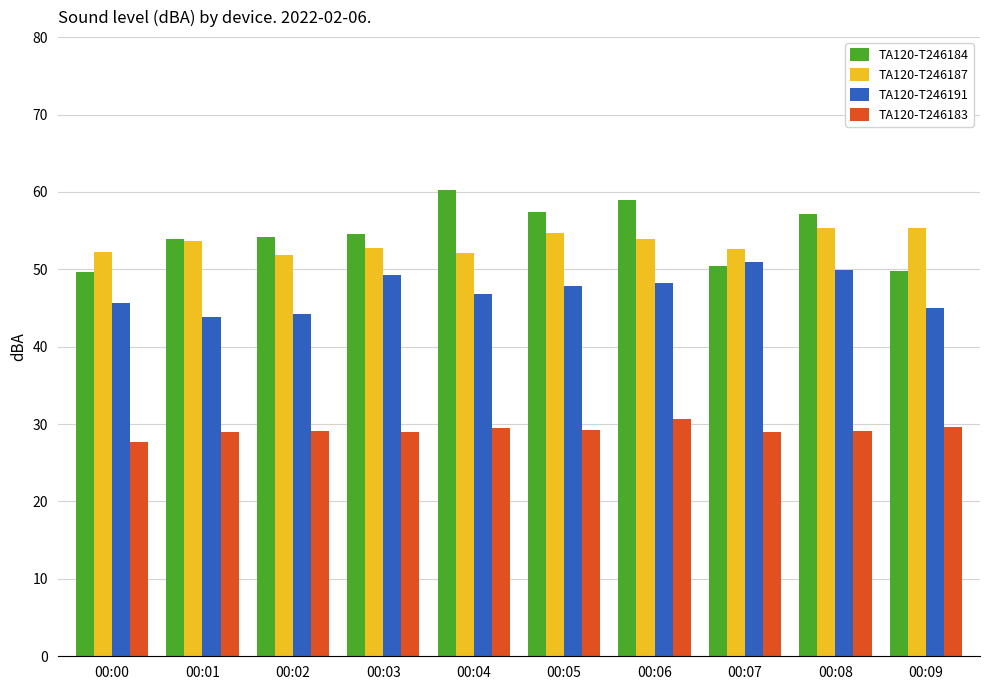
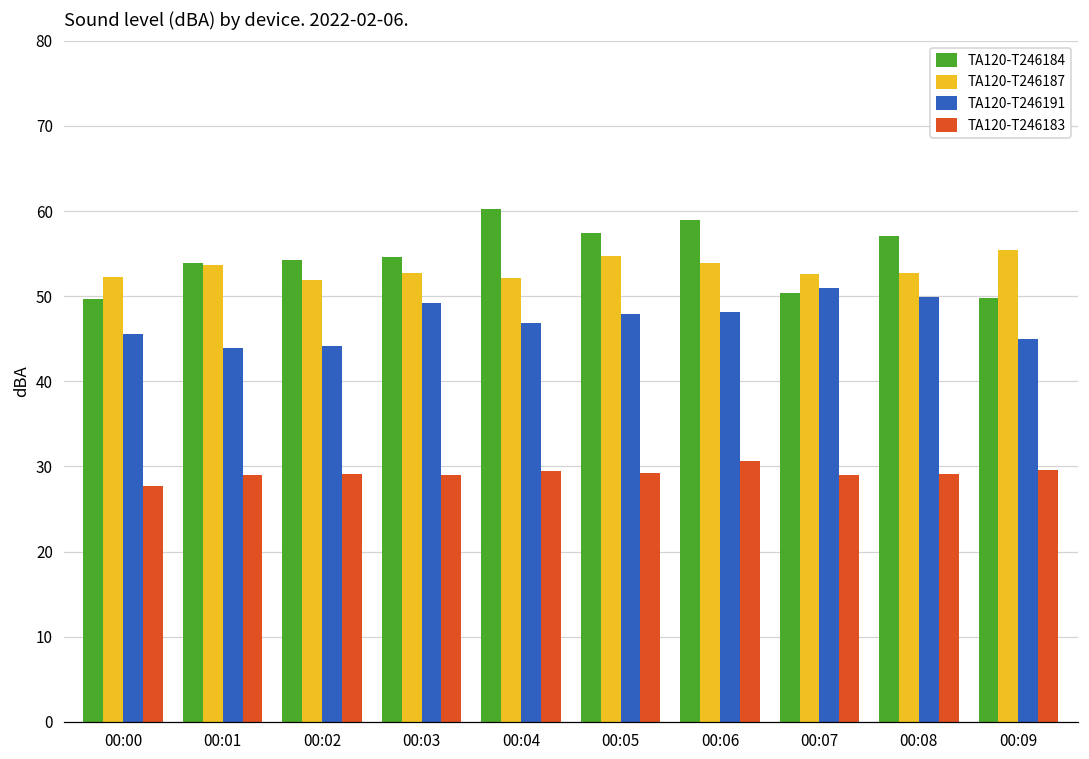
  {
    "TA120-T246184": {
      "00:00": 50,
      "00:01": 54,
      "00:02": 54,
      "00:03": 55,
      "00:04": 60,
      "00:05": 57,
      "00:06": 59,
      "00:07": 50,
      "00:08": 57,
      "00:09": 50
    },
    "TA120-T246187": {
      "00:00": 52,
      "00:01": 54,
      "00:02": 52,
      "00:03": 53,
      "00:04": 52,
      "00:05": 55,
      "00:06": 54,
      "00:07": 53,
-     "00:08": 55,
+     "00:08": 53,
      "00:09": 55
    },
    "TA120-T246191": {
      "00:00": 46,
      "00:01": 44,
      "00:02": 44,
      "00:03": 49,
      "00:04": 47,
      "00:05": 48,
      "00:06": 48,
      "00:07": 51,
      "00:08": 50,
      "00:09": 45
    },
    "TA120-T246183": {
      "00:00": 28,
      "00:01": 29,
      "00:02": 29,
      "00:03": 29,
      "00:04": 30,
      "00:05": 29,
      "00:06": 31,
      "00:07": 29,
      "00:08": 29,
      "00:09": 30
    }
  }
